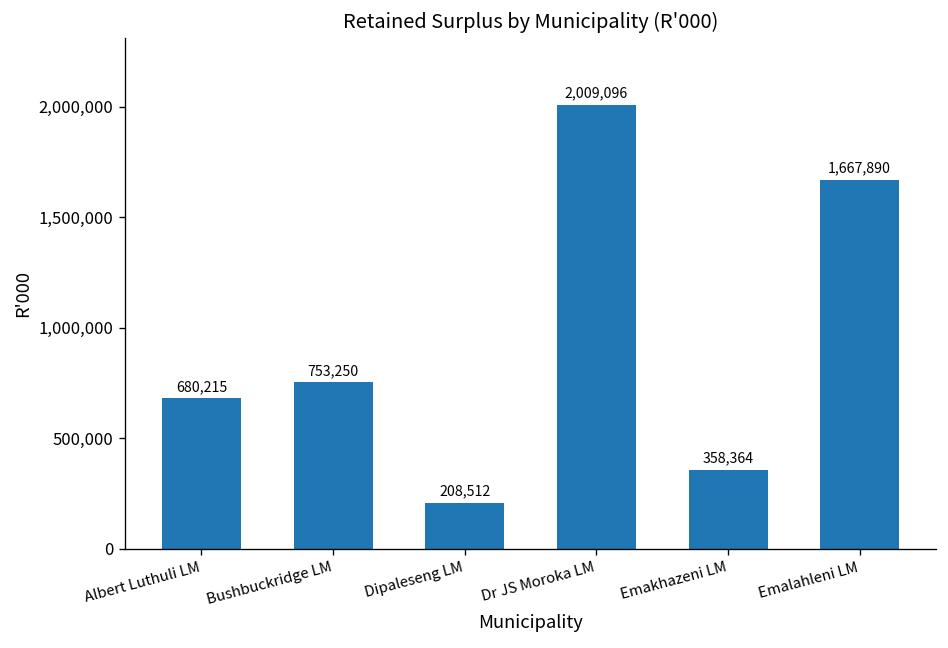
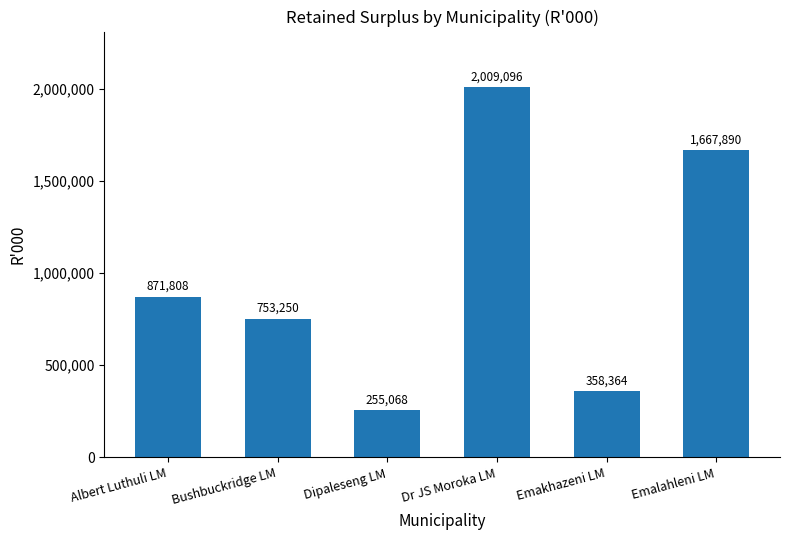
  {
-   "Albert Luthuli LM": "680,215",
+   "Albert Luthuli LM": "871,808",
    "Bushbuckridge LM": "753,250",
-   "Dipaleseng LM": "208,512",
+   "Dipaleseng LM": "255,068",
    "Dr JS Moroka LM": "2,009,096",
    "Emakhazeni LM": "358,364",
    "Emalahleni LM": "1,667,890"
  }
